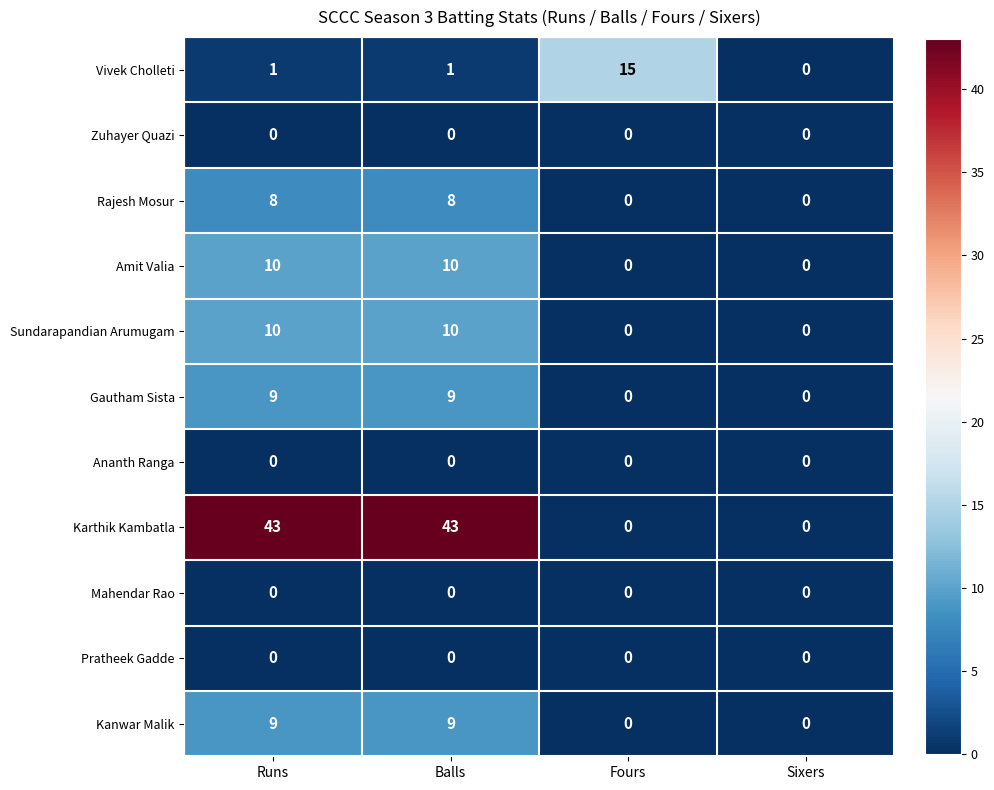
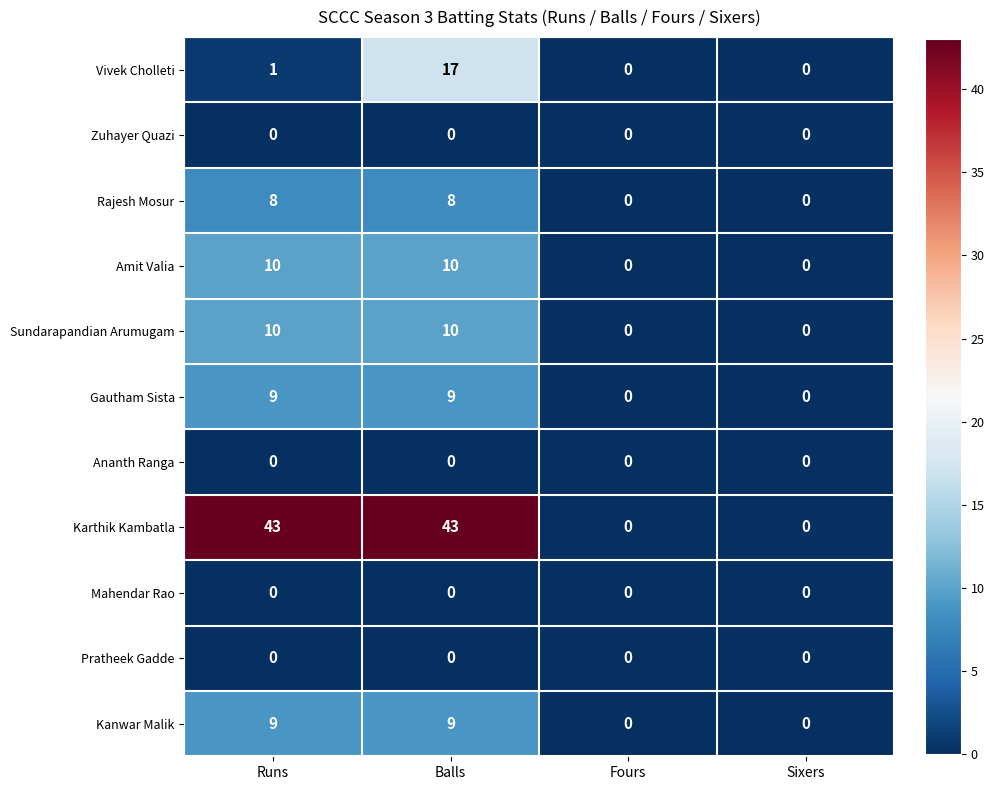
  {
    "Vivek Cholleti": {
      "Runs": 1,
-     "Balls": 1,
-     "Fours": 15,
+     "Balls": 17,
+     "Fours": 0,
      "Sixers": 0
    },
    "Zuhayer Quazi": {
      "Runs": 0,
      "Balls": 0,
      "Fours": 0,
      "Sixers": 0
    },
    "Rajesh Mosur": {
      "Runs": 8,
      "Balls": 8,
      "Fours": 0,
      "Sixers": 0
    },
    "Amit Valia": {
      "Runs": 10,
      "Balls": 10,
      "Fours": 0,
      "Sixers": 0
    },
    "Sundarapandian Arumugam": {
      "Runs": 10,
      "Balls": 10,
      "Fours": 0,
      "Sixers": 0
    },
    "Gautham Sista": {
      "Runs": 9,
      "Balls": 9,
      "Fours": 0,
      "Sixers": 0
    },
    "Ananth Ranga": {
      "Runs": 0,
      "Balls": 0,
      "Fours": 0,
      "Sixers": 0
    },
    "Karthik Kambatla": {
      "Runs": 43,
      "Balls": 43,
      "Fours": 0,
      "Sixers": 0
    },
    "Mahendar Rao": {
      "Runs": 0,
      "Balls": 0,
      "Fours": 0,
      "Sixers": 0
    },
    "Pratheek Gadde": {
      "Runs": 0,
      "Balls": 0,
      "Fours": 0,
      "Sixers": 0
    },
    "Kanwar Malik": {
      "Runs": 9,
      "Balls": 9,
      "Fours": 0,
      "Sixers": 0
    }
  }
